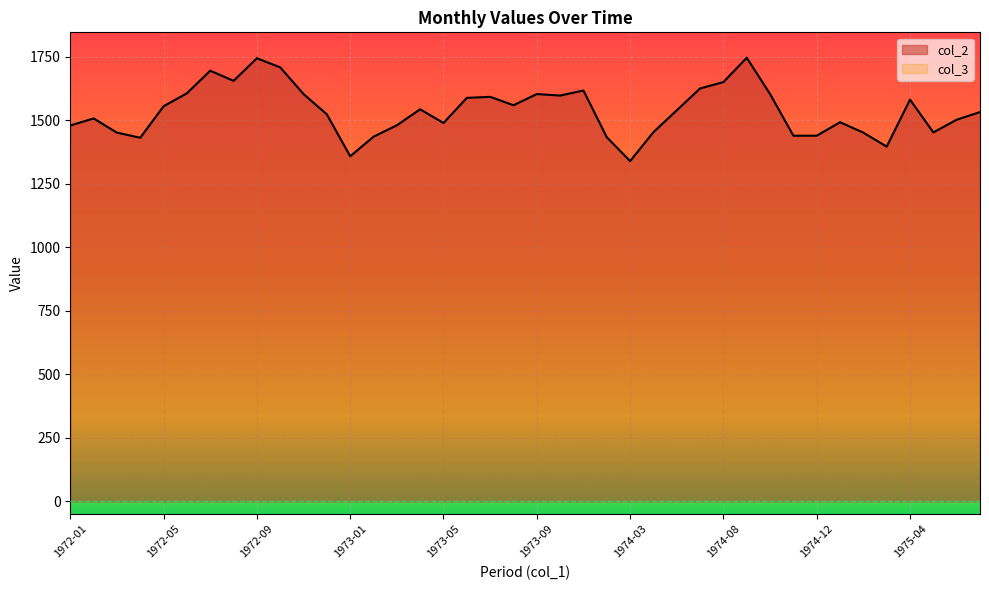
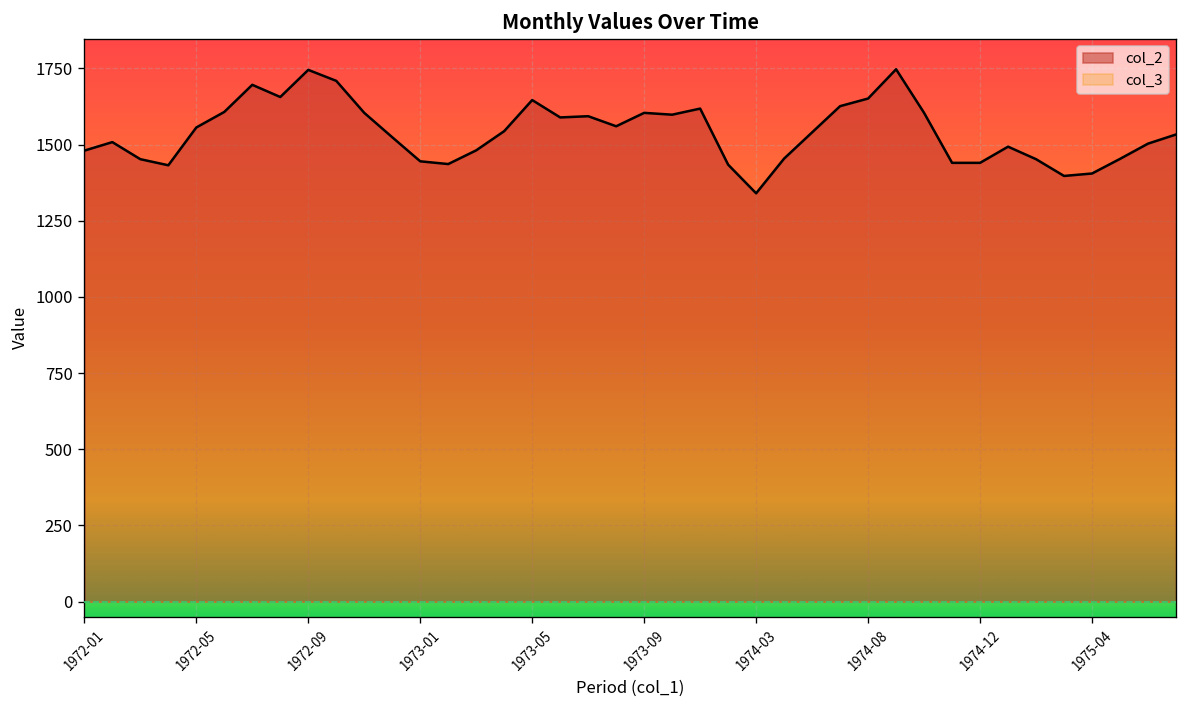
  {
    "col_2": {
      "1972-01": 1480,
      "1972-05": 1560,
      "1972-09": 1750,
-     "1973-01": 1360,
-     "1973-05": 1490,
+     "1973-01": 1450,
+     "1973-05": 1650,
      "1973-09": 1600,
      "1974-03": 1340,
      "1974-08": 1650,
      "1974-12": 1440,
-     "1975-04": 1580
+     "1975-04": 1410
    },
    "col_3": {
      "1972-01": 0,
      "1972-05": 0,
      "1972-09": 0,
      "1973-01": 0,
      "1973-05": 0,
      "1973-09": 0,
      "1974-03": 0,
      "1974-08": 0,
      "1974-12": 0,
      "1975-04": 0
    }
  }
